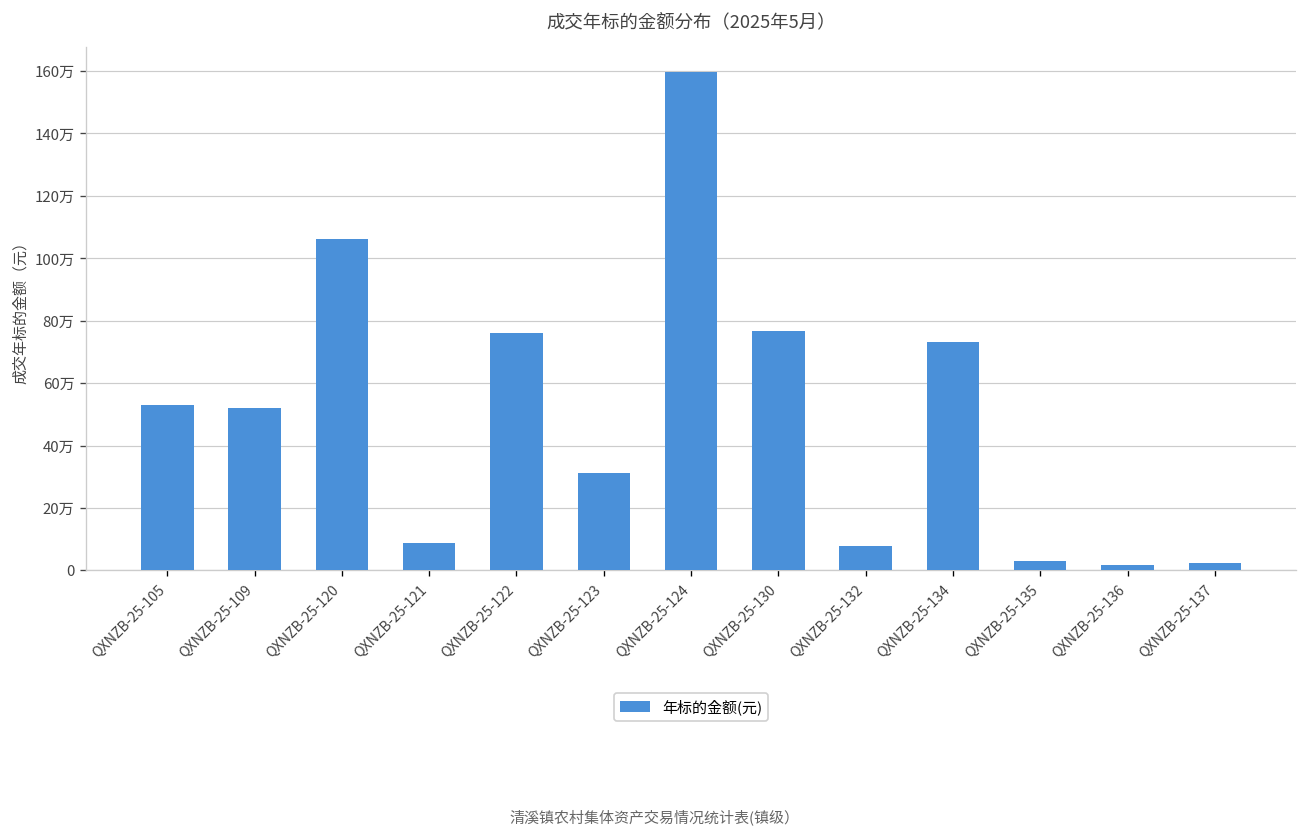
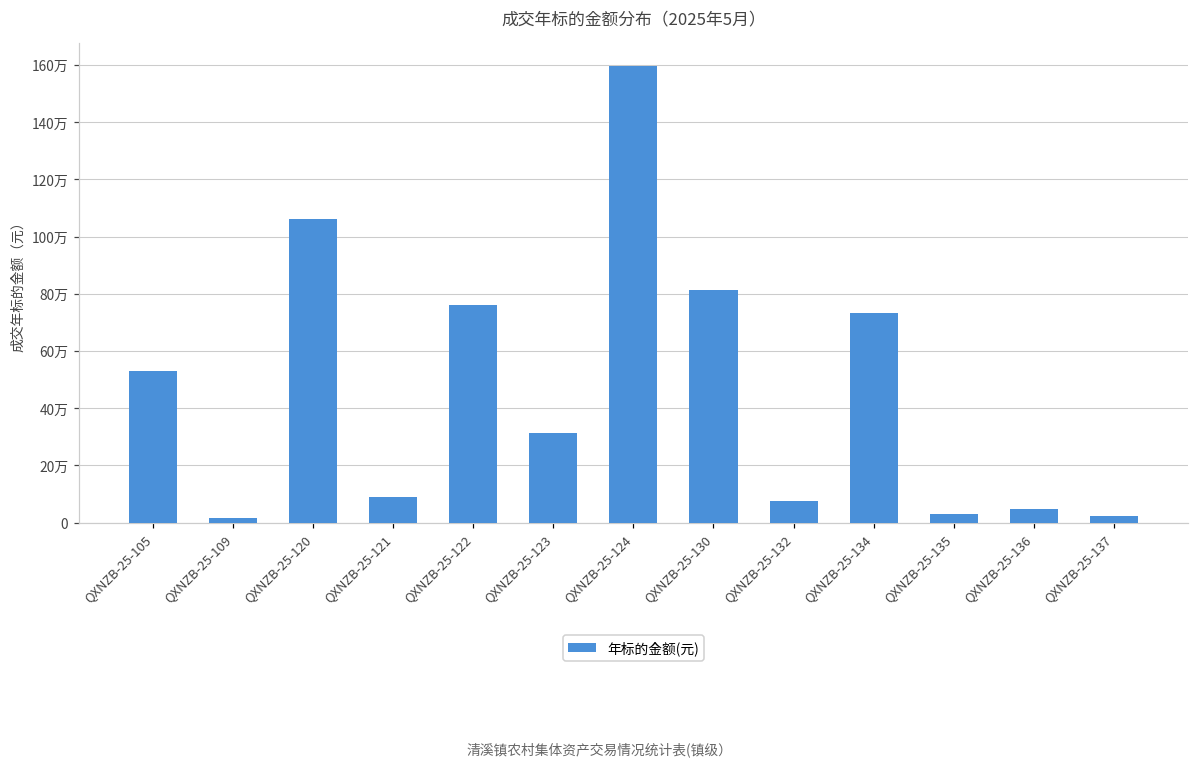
  {
    "QXNZB-25-105": "53万",
-   "QXNZB-25-109": "52万",
+   "QXNZB-25-109": "2万",
    "QXNZB-25-120": "106万",
    "QXNZB-25-121": "9万",
    "QXNZB-25-122": "76万",
    "QXNZB-25-123": "31万",
    "QXNZB-25-124": "160万",
-   "QXNZB-25-130": "77万",
+   "QXNZB-25-130": "81万",
    "QXNZB-25-132": "8万",
    "QXNZB-25-134": "73万",
    "QXNZB-25-135": "3万",
-   "QXNZB-25-136": "2万",
+   "QXNZB-25-136": "5万",
    "QXNZB-25-137": "2万"
  }
